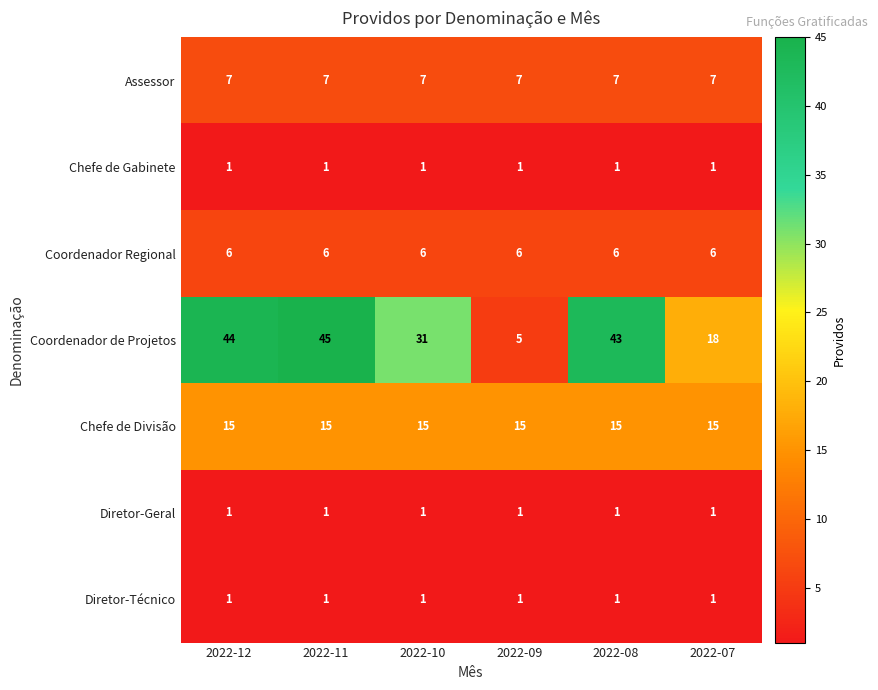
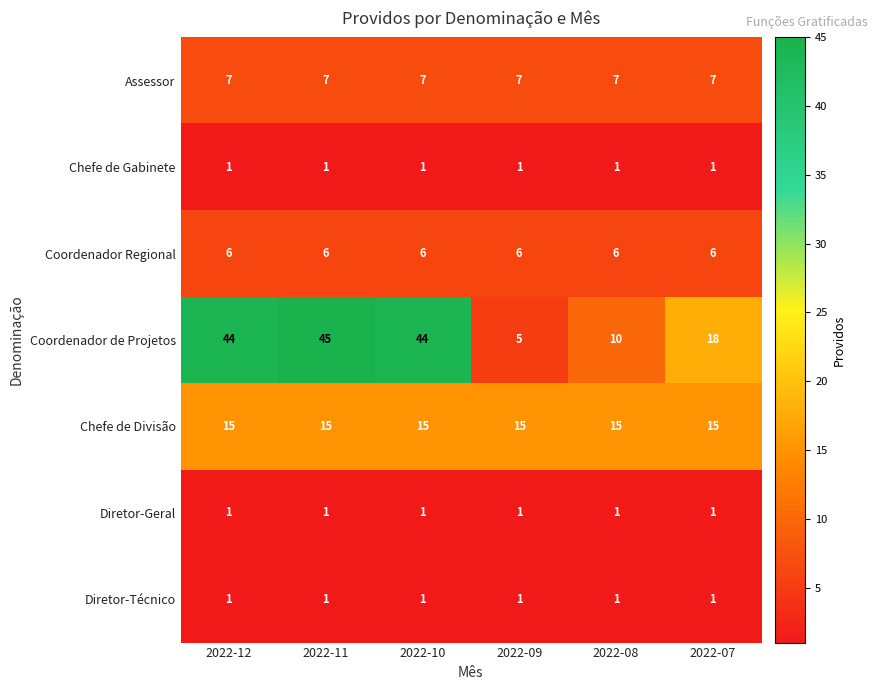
  {
    "Assessor": {
      "2022-12": 7,
      "2022-11": 7,
      "2022-10": 7,
      "2022-09": 7,
      "2022-08": 7,
      "2022-07": 7
    },
    "Chefe de Gabinete": {
      "2022-12": 1,
      "2022-11": 1,
      "2022-10": 1,
      "2022-09": 1,
      "2022-08": 1,
      "2022-07": 1
    },
    "Coordenador Regional": {
      "2022-12": 6,
      "2022-11": 6,
      "2022-10": 6,
      "2022-09": 6,
      "2022-08": 6,
      "2022-07": 6
    },
    "Coordenador de Projetos": {
      "2022-12": 44,
      "2022-11": 45,
-     "2022-10": 31,
+     "2022-10": 44,
      "2022-09": 5,
-     "2022-08": 43,
+     "2022-08": 10,
      "2022-07": 18
    },
    "Chefe de Divisão": {
      "2022-12": 15,
      "2022-11": 15,
      "2022-10": 15,
      "2022-09": 15,
      "2022-08": 15,
      "2022-07": 15
    },
    "Diretor-Geral": {
      "2022-12": 1,
      "2022-11": 1,
      "2022-10": 1,
      "2022-09": 1,
      "2022-08": 1,
      "2022-07": 1
    },
    "Diretor-Técnico": {
      "2022-12": 1,
      "2022-11": 1,
      "2022-10": 1,
      "2022-09": 1,
      "2022-08": 1,
      "2022-07": 1
    }
  }
